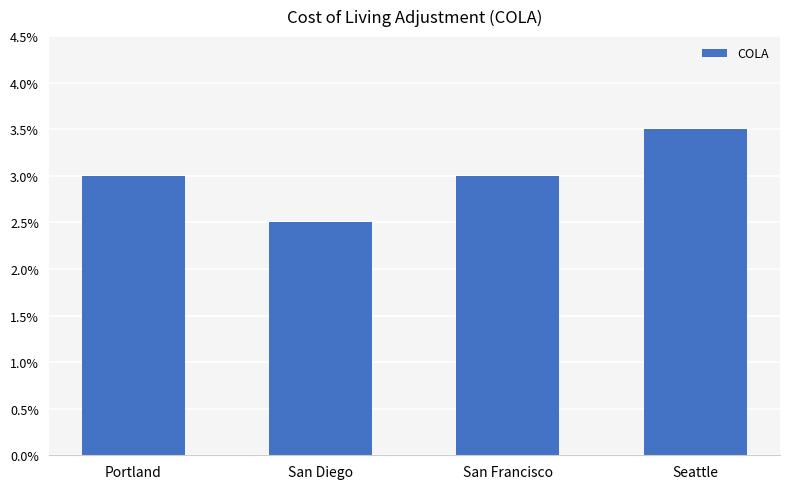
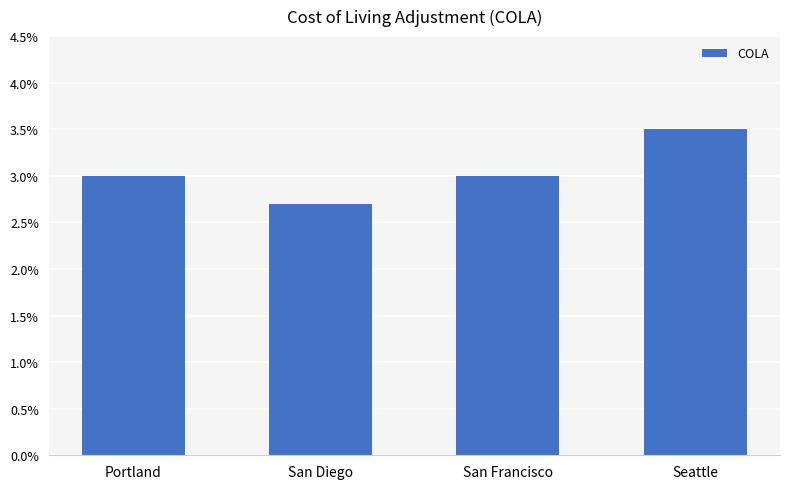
  {
    "Portland": "3.0%",
-   "San Diego": "2.5%",
+   "San Diego": "2.7%",
    "San Francisco": "3.0%",
    "Seattle": "3.5%"
  }
